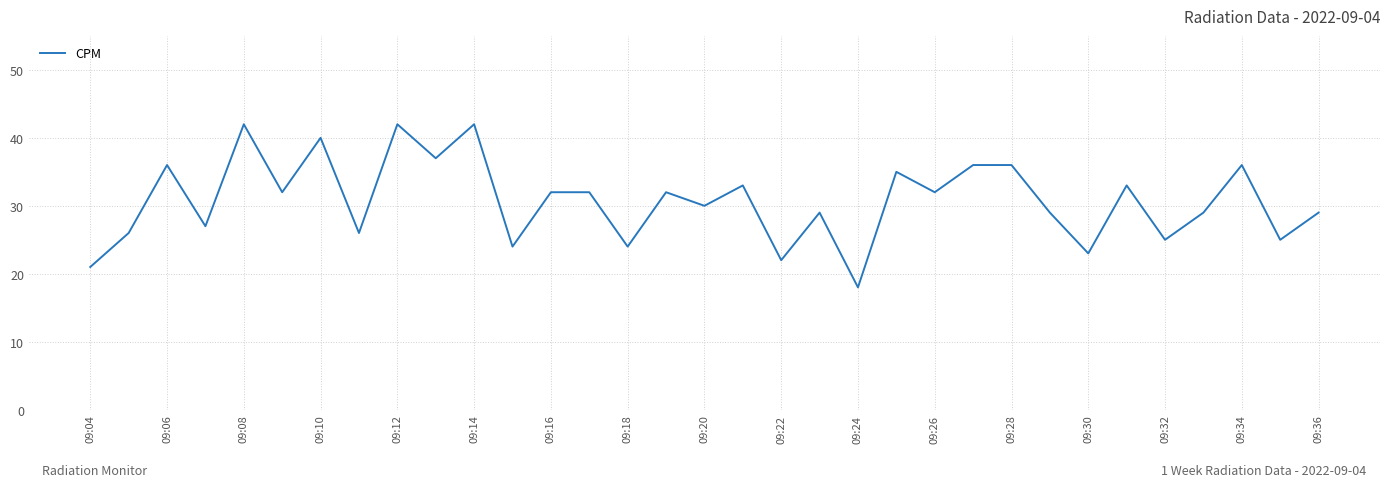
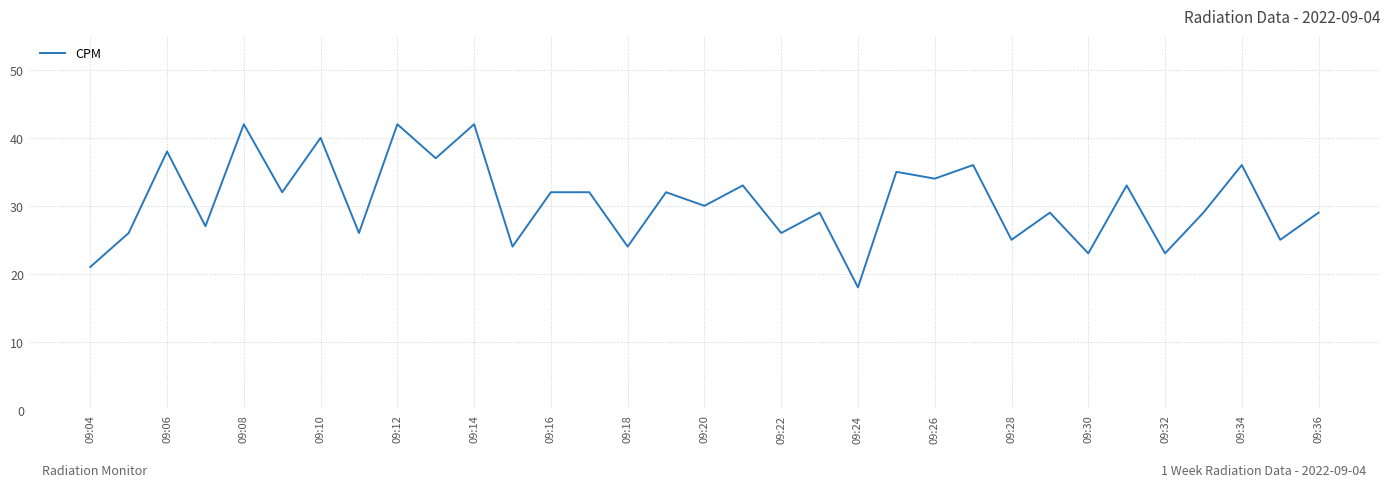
  {
    "09:04": 21,
-   "09:06": 36,
+   "09:06": 38,
    "09:08": 42,
    "09:10": 40,
    "09:12": 42,
    "09:14": 42,
    "09:16": 32,
    "09:18": 24,
    "09:20": 30,
-   "09:22": 22,
+   "09:22": 26,
    "09:24": 18,
-   "09:26": 32,
-   "09:28": 36,
+   "09:26": 34,
+   "09:28": 25,
    "09:30": 23,
-   "09:32": 25,
+   "09:32": 23,
    "09:34": 36,
    "09:36": 29
  }
